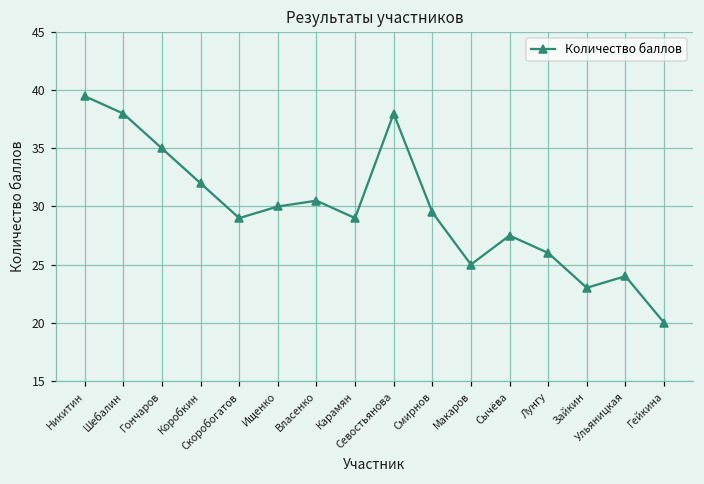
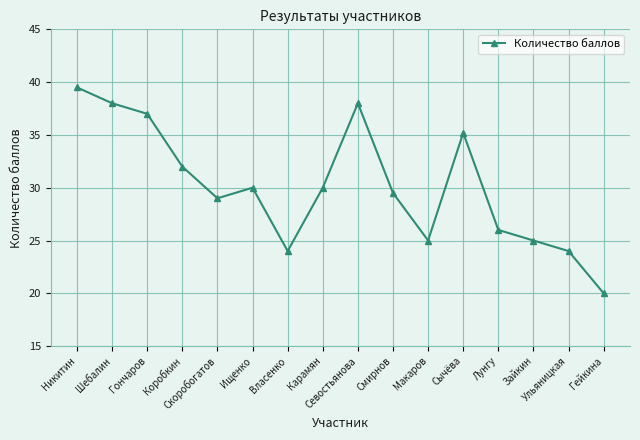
  {
    "Никитин": 39.5,
    "Шебалин": 38.0,
-   "Гончаров": 35,
+   "Гончаров": 37,
    "Коробкин": 32.0,
    "Скоробогатов": 29.0,
    "Ищенко": 30.0,
-   "Власенко": 30.5,
-   "Карамян": 29,
+   "Власенко": 24.0,
+   "Карамян": 30,
    "Севостьянова": 38.0,
    "Смирнов": 29.5,
    "Макаров": 25.0,
-   "Сычёва": 27.5,
+   "Сычёва": 35.2,
    "Лунгу": 26.0,
-   "Зайкин": 23,
+   "Зайкин": 25,
    "Ульяницкая": 24.0,
    "Гейкина": 20.0
  }
